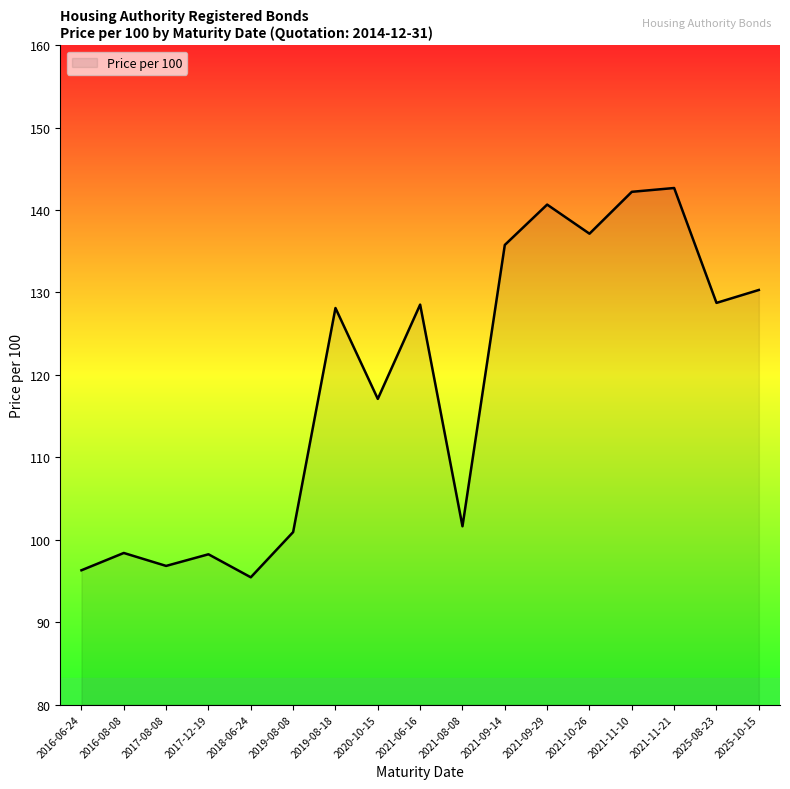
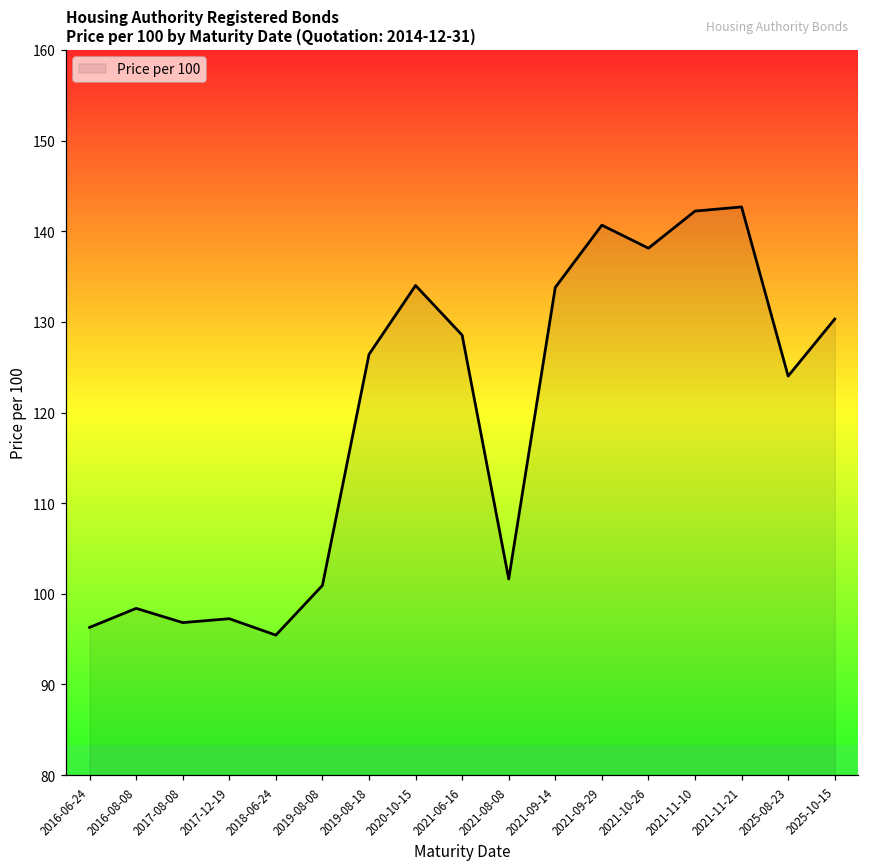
  {
    "2016-06-24": 96,
    "2016-08-08": 98,
    "2017-08-08": 97,
-   "2017-12-19": 98,
+   "2017-12-19": 97,
    "2018-06-24": 95,
    "2019-08-08": 101,
-   "2019-08-18": 128,
-   "2020-10-15": 117,
+   "2019-08-18": 126,
+   "2020-10-15": 134,
    "2021-06-16": 129,
    "2021-08-08": 102,
-   "2021-09-14": 136,
+   "2021-09-14": 134,
    "2021-09-29": 141,
-   "2021-10-26": 137,
+   "2021-10-26": 138,
    "2021-11-10": 142,
    "2021-11-21": 143,
-   "2025-08-23": 129,
+   "2025-08-23": 124,
    "2025-10-15": 130
  }
